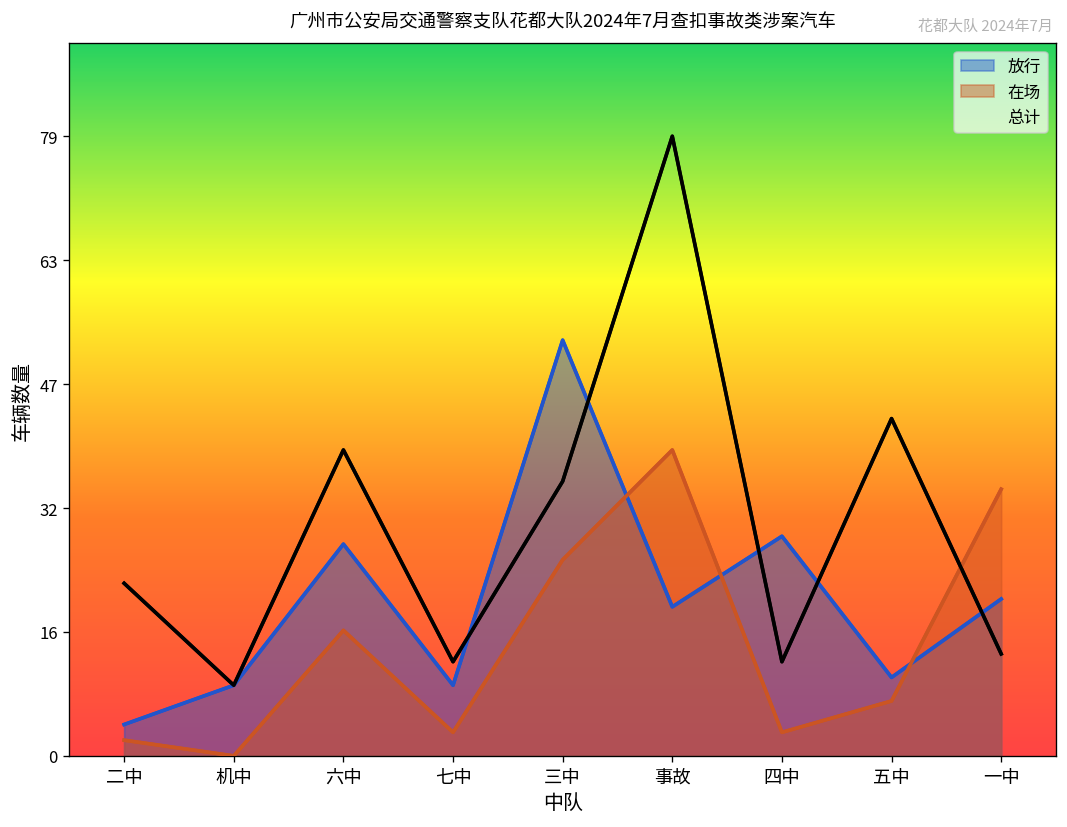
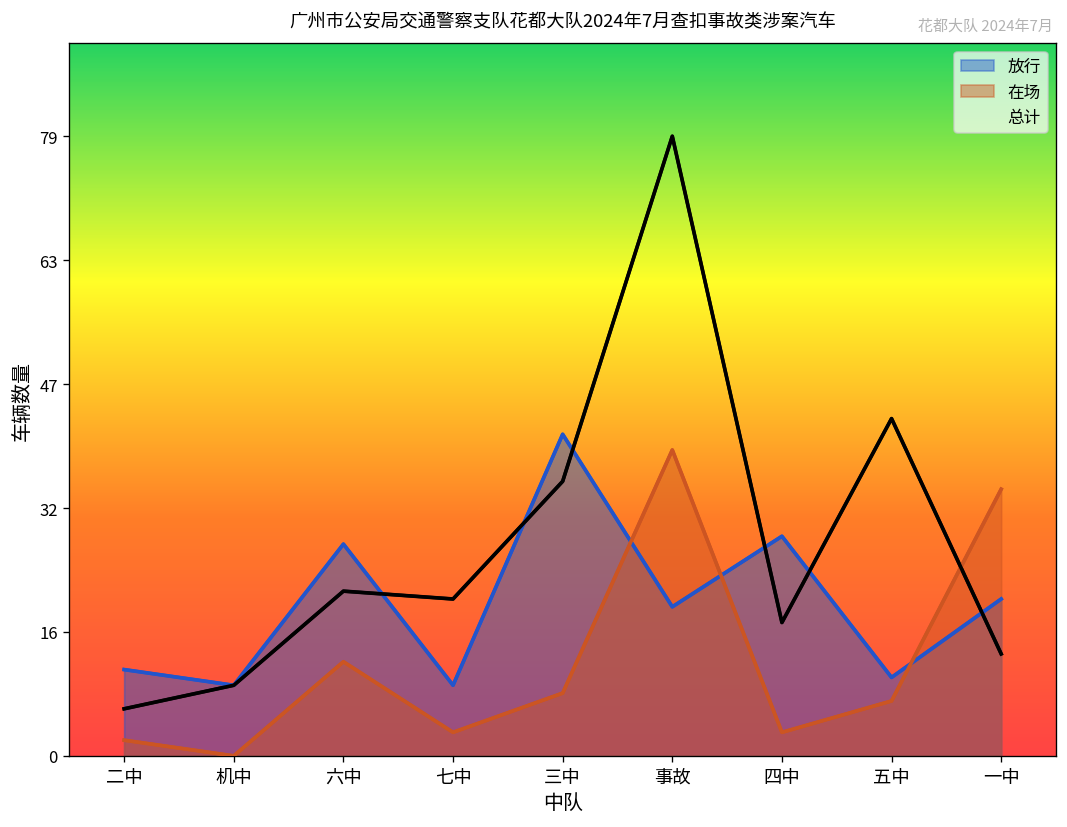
  {
    "放行": {
-     "二中": 4,
+     "二中": 11,
      "六中": 27,
      "七中": 9,
-     "三中": 53,
+     "三中": 41,
      "事故": 19,
      "四中": 28,
      "五中": 10,
      "一中": 20
    },
    "在场": {
      "二中": 2,
      "机中": 0,
-     "六中": 16,
+     "六中": 12,
      "七中": 3,
-     "三中": 25,
+     "三中": 8,
      "事故": 39,
      "四中": 3,
      "五中": 7,
      "一中": 34
    },
    "总计": {
-     "二中": 22,
-     "六中": 39,
-     "七中": 12,
+     "二中": 6,
+     "六中": 21,
+     "七中": 20,
      "三中": 35,
      "事故": 79,
-     "四中": 12,
+     "四中": 17,
      "五中": 43,
      "一中": 13
    }
  }
